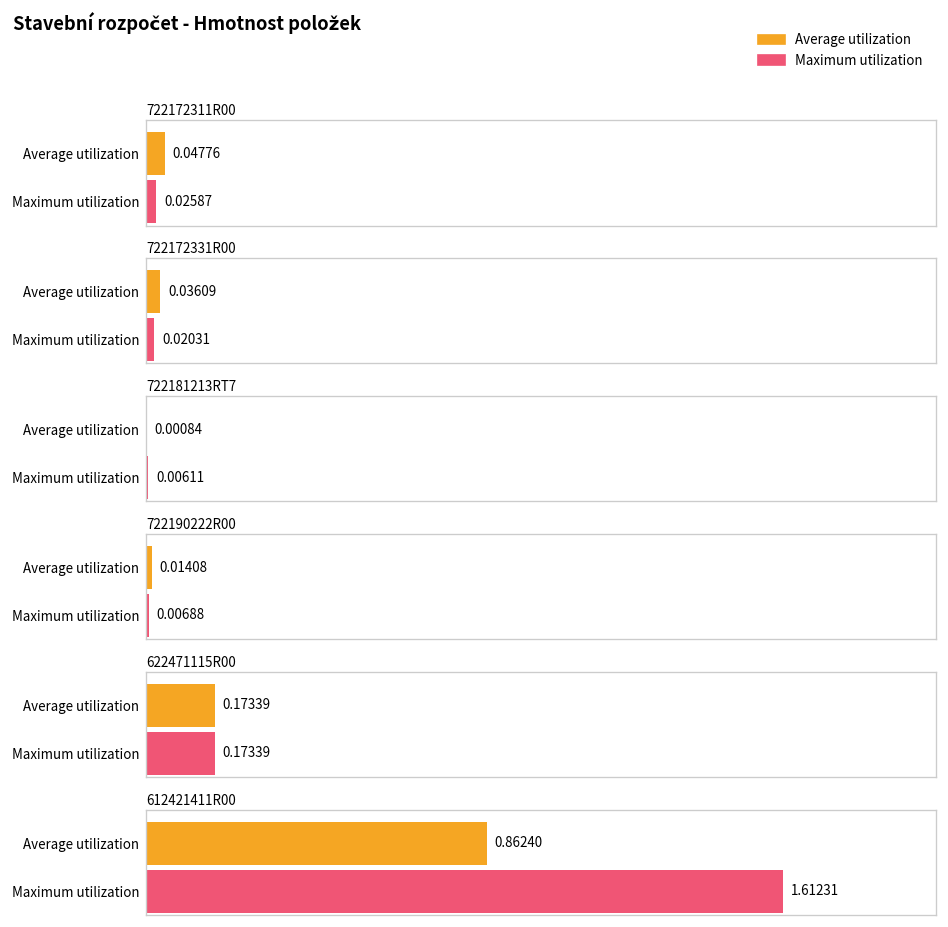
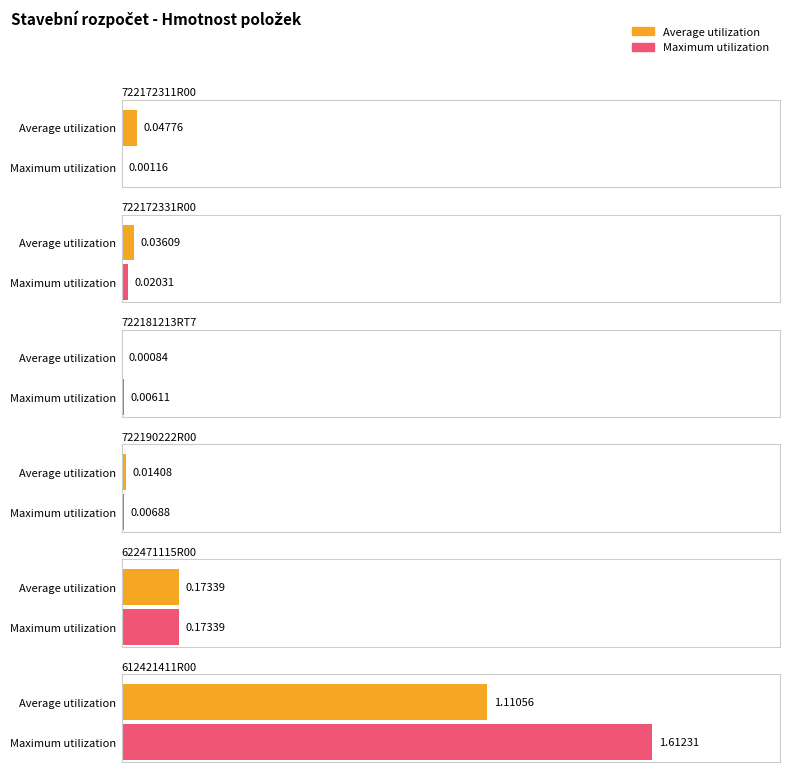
  {
    "722172311R00": {
      "Average utilization": 0.04776,
-     "Maximum utilization": 0.02587
+     "Maximum utilization": 0.00116
    },
    "722172331R00": {
      "Average utilization": 0.03609,
      "Maximum utilization": 0.02031
    },
    "722181213RT7": {
      "Average utilization": 0.00084,
      "Maximum utilization": 0.00611
    },
    "722190222R00": {
      "Average utilization": 0.01408,
      "Maximum utilization": 0.00688
    },
    "622471115R00": {
      "Average utilization": 0.17339,
      "Maximum utilization": 0.17339
    },
    "612421411R00": {
-     "Average utilization": 0.86240,
+     "Average utilization": 1.11056,
      "Maximum utilization": 1.61231
    }
  }
